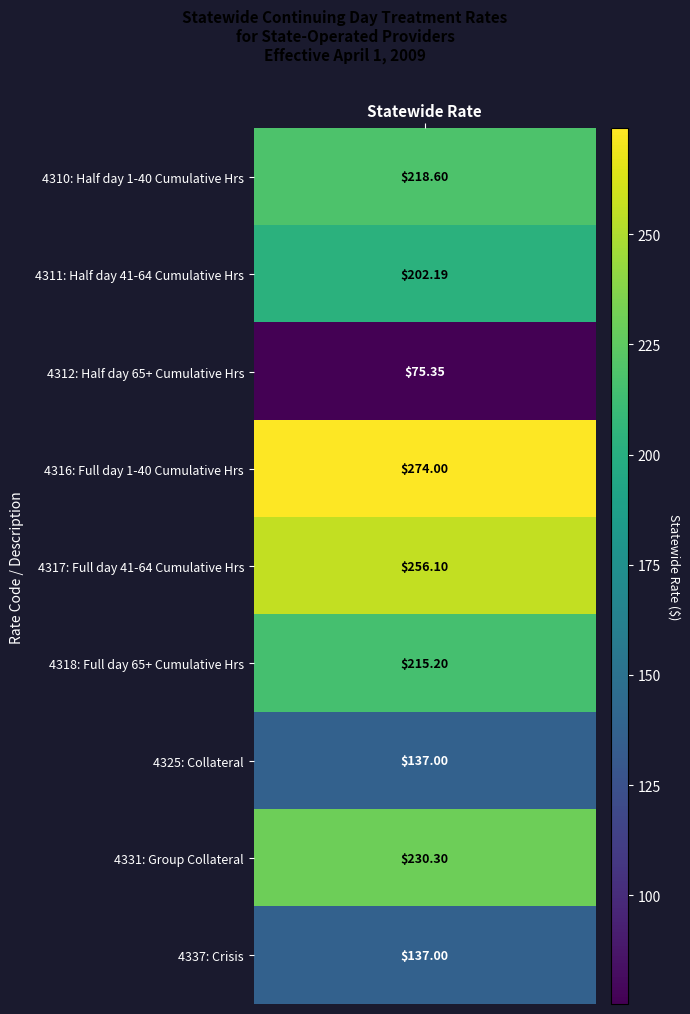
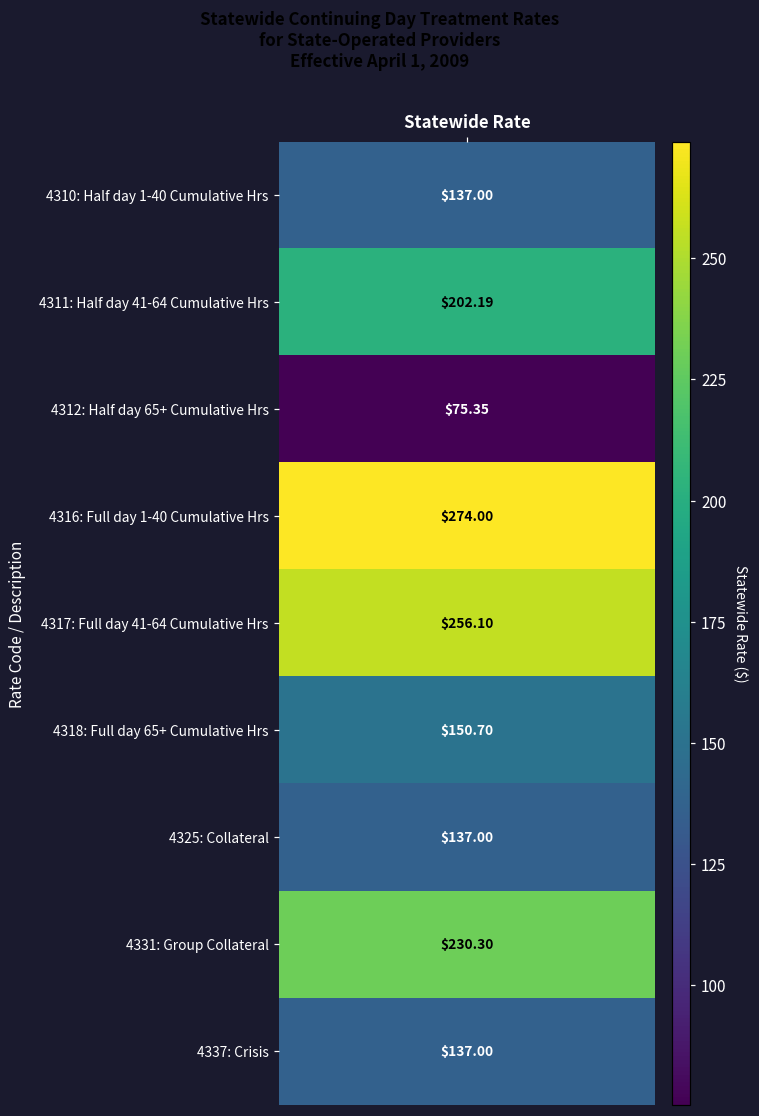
  {
    "4310: Half day 1-40 Cumulative Hrs": {
-     "Statewide Rate": "$218.60"
+     "Statewide Rate": "$137.00"
    },
    "4311: Half day 41-64 Cumulative Hrs": {
      "Statewide Rate": "$202.19"
    },
    "4312: Half day 65+ Cumulative Hrs": {
      "Statewide Rate": "$75.35"
    },
    "4316: Full day 1-40 Cumulative Hrs": {
      "Statewide Rate": "$274.00"
    },
    "4317: Full day 41-64 Cumulative Hrs": {
      "Statewide Rate": "$256.10"
    },
    "4318: Full day 65+ Cumulative Hrs": {
-     "Statewide Rate": "$215.20"
+     "Statewide Rate": "$150.70"
    },
    "4325: Collateral": {
      "Statewide Rate": "$137.00"
    },
    "4331: Group Collateral": {
      "Statewide Rate": "$230.30"
    },
    "4337: Crisis": {
      "Statewide Rate": "$137.00"
    }
  }
